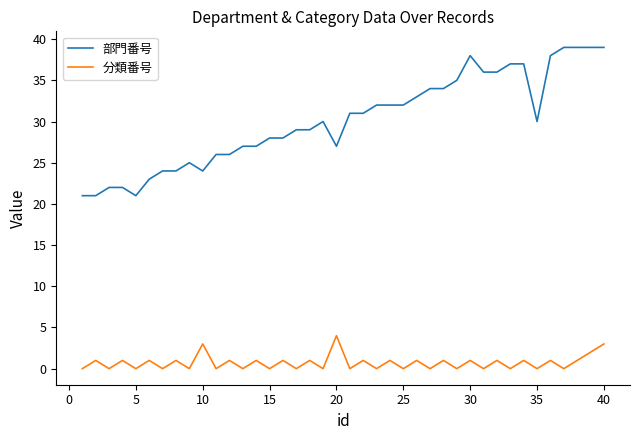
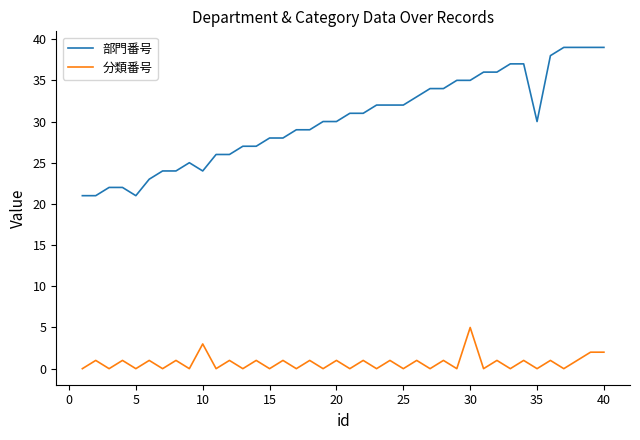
  {
    "部門番号": {
      "5": 21,
      "10": 24,
      "15": 28,
-     "20": 27,
+     "20": 30,
      "25": 32,
-     "30": 38,
+     "30": 35,
      "35": 30,
      "40": 39
    },
    "分類番号": {
      "5": 0,
      "10": 3,
      "15": 0,
-     "20": 4,
+     "20": 1,
      "25": 0,
-     "30": 1,
+     "30": 5,
      "35": 0,
-     "40": 3
+     "40": 2
    }
  }
